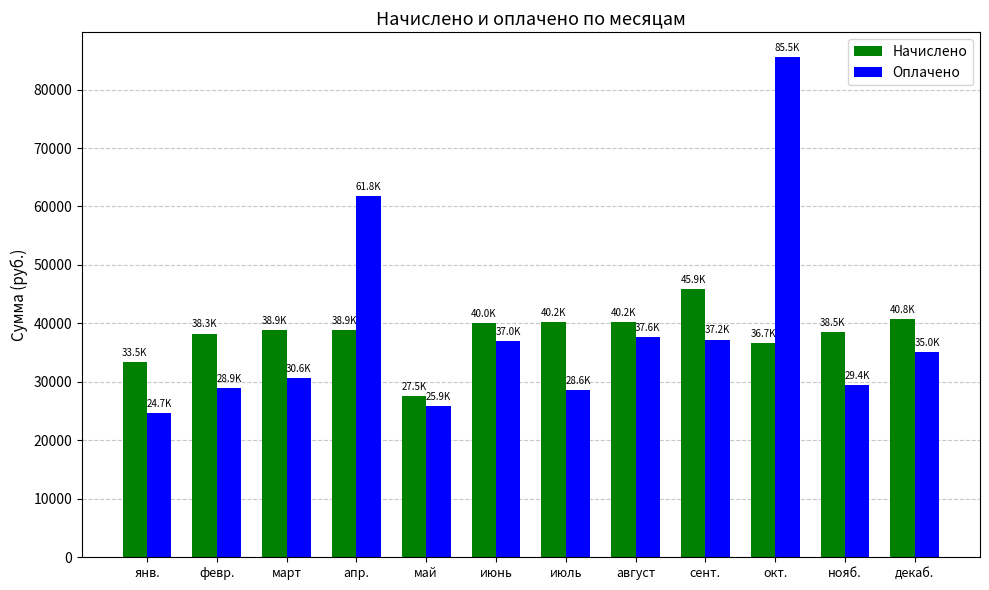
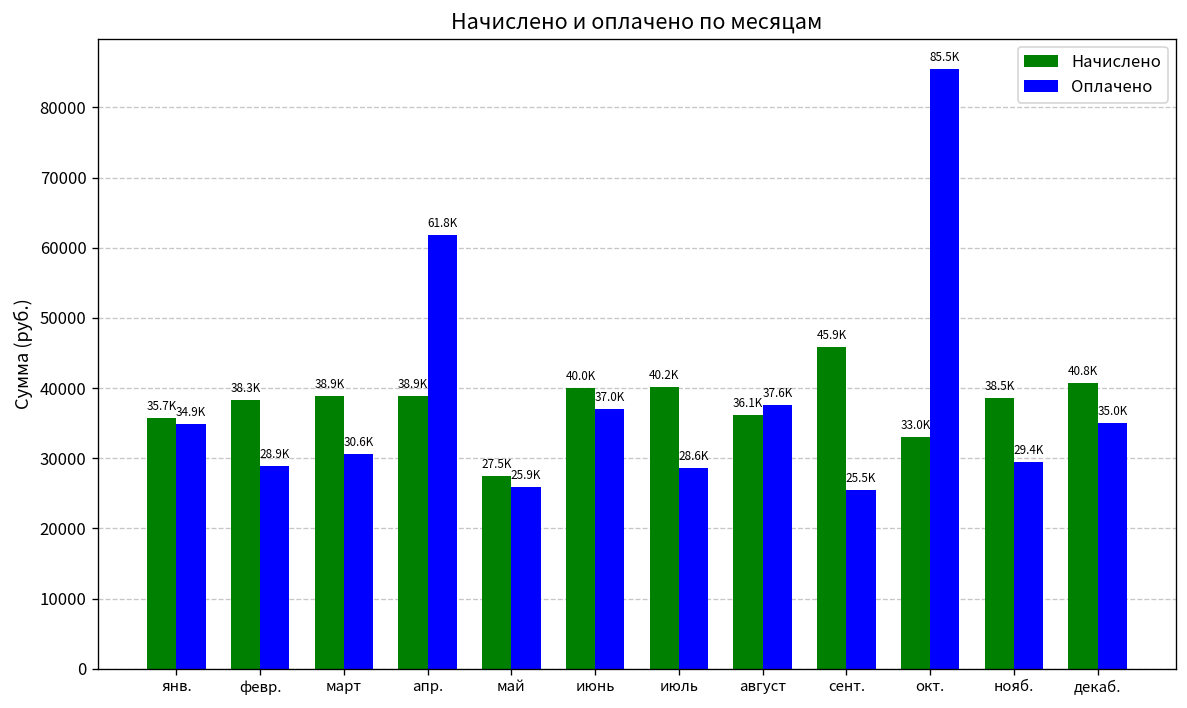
  {
    "Начислено": {
-     "янв.": "33.5K",
+     "янв.": "35.7K",
      "февр.": "38.3K",
      "март": "38.9K",
      "апр.": "38.9K",
      "май": "27.5K",
      "июнь": "40.0K",
      "июль": "40.2K",
-     "август": "40.2K",
+     "август": "36.1K",
      "сент.": "45.9K",
-     "окт.": "36.7K",
+     "окт.": "33.0K",
      "нояб.": "38.5K",
      "декаб.": "40.8K"
    },
    "Оплачено": {
-     "янв.": "24.7K",
+     "янв.": "34.9K",
      "февр.": "28.9K",
      "март": "30.6K",
      "апр.": "61.8K",
      "май": "25.9K",
      "июнь": "37.0K",
      "июль": "28.6K",
      "август": "37.6K",
-     "сент.": "37.2K",
+     "сент.": "25.5K",
      "окт.": "85.5K",
      "нояб.": "29.4K",
      "декаб.": "35.0K"
    }
  }
